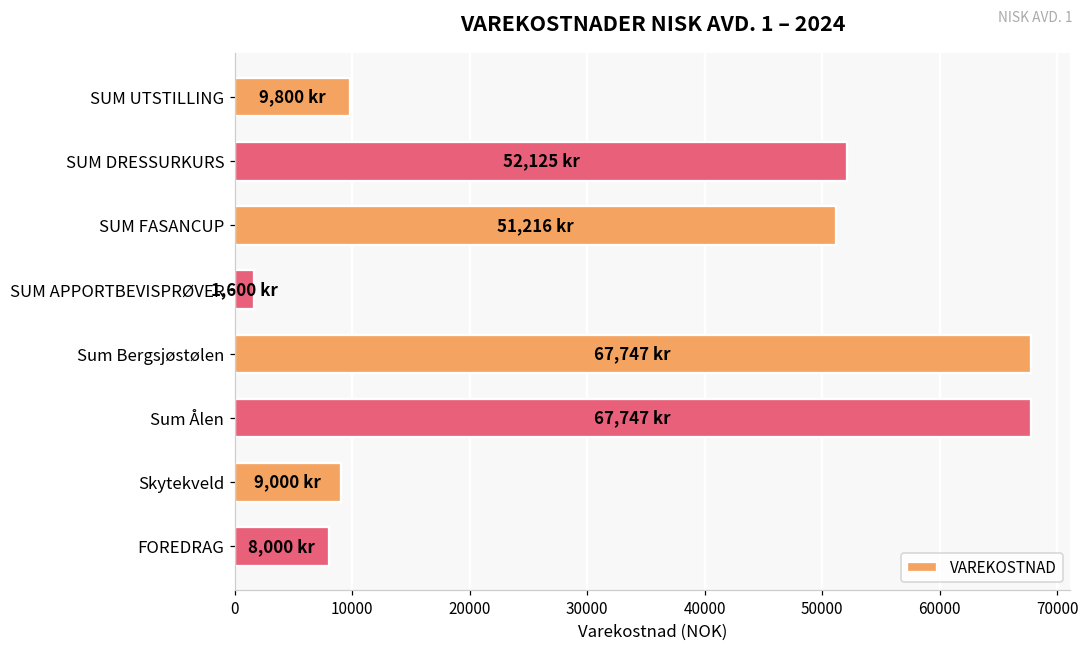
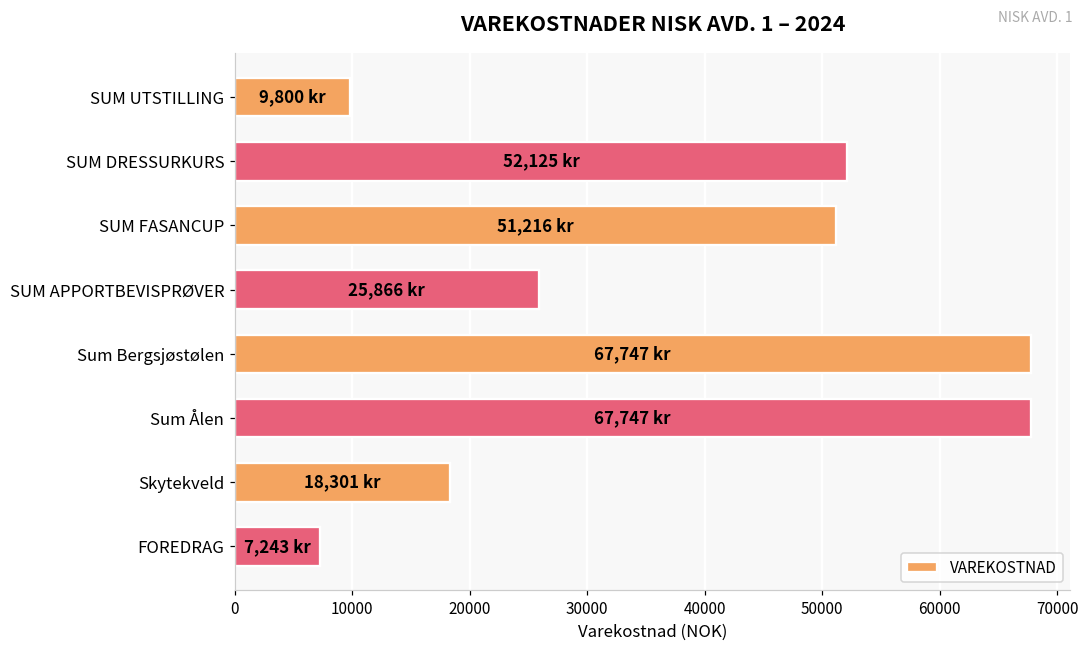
  {
    "SUM UTSTILLING": "9,800",
    "SUM DRESSURKURS": "52,125",
    "SUM FASANCUP": "51,216",
-   "SUM APPORTBEVISPRØVER": "1,600",
+   "SUM APPORTBEVISPRØVER": "25,866",
    "Sum Bergsjøstølen": "67,747",
    "Sum Ålen": "67,747",
-   "Skytekveld": "9,000",
-   "FOREDRAG": "8,000"
+   "Skytekveld": "18,301",
+   "FOREDRAG": "7,243"
  }
